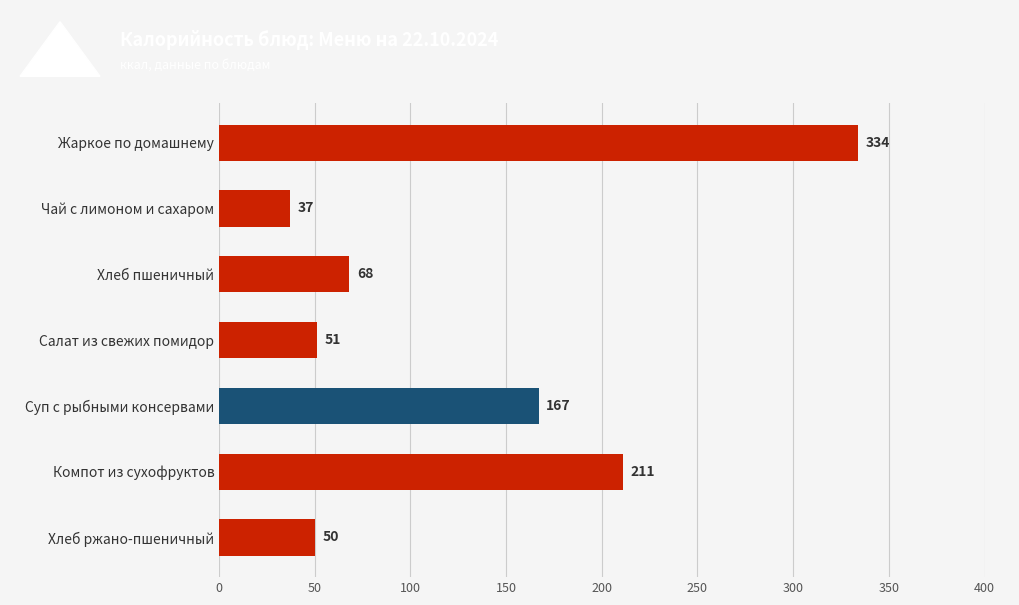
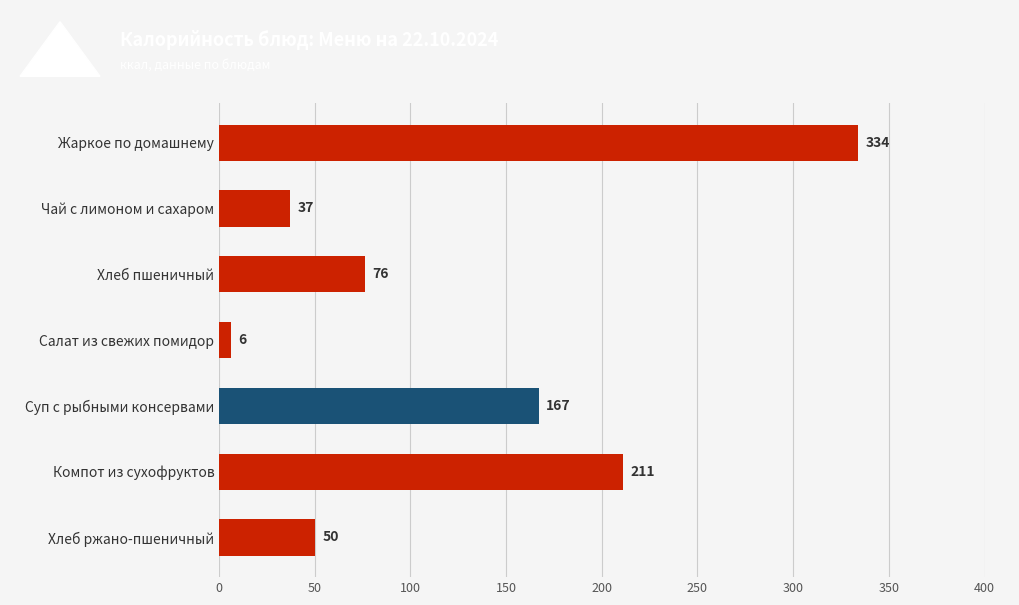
  {
    "Жаркое по домашнему": 334,
    "Чай с лимоном и сахаром": 37,
-   "Хлеб пшеничный": 68,
-   "Салат из свежих помидор": 51,
+   "Хлеб пшеничный": 76,
+   "Салат из свежих помидор": 6,
    "Суп с рыбными консервами": 167,
    "Компот из сухофруктов": 211,
    "Хлеб ржано-пшеничный": 50
  }
